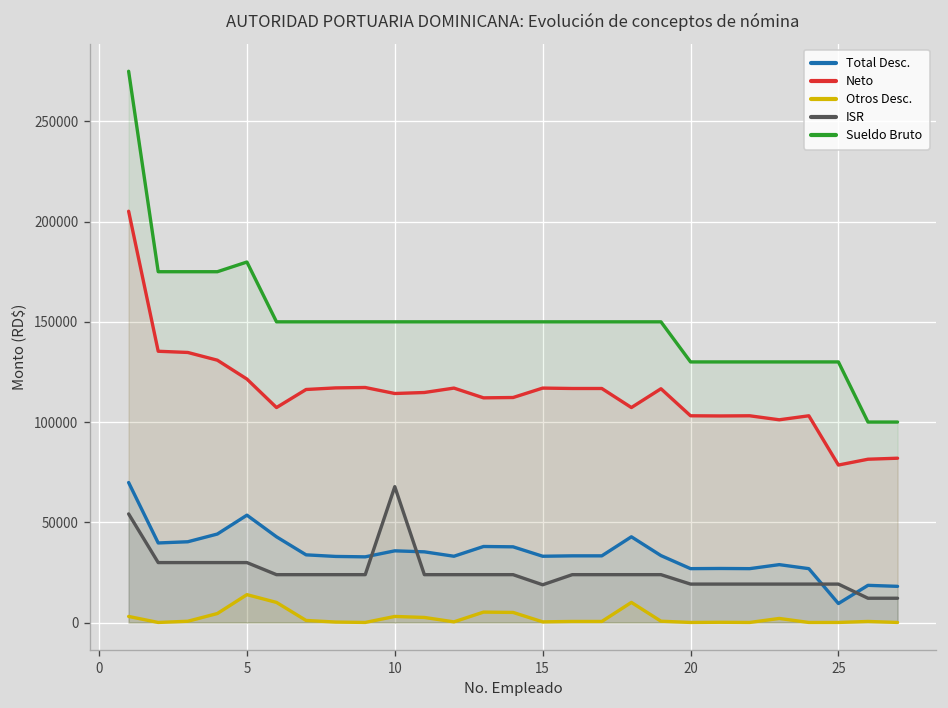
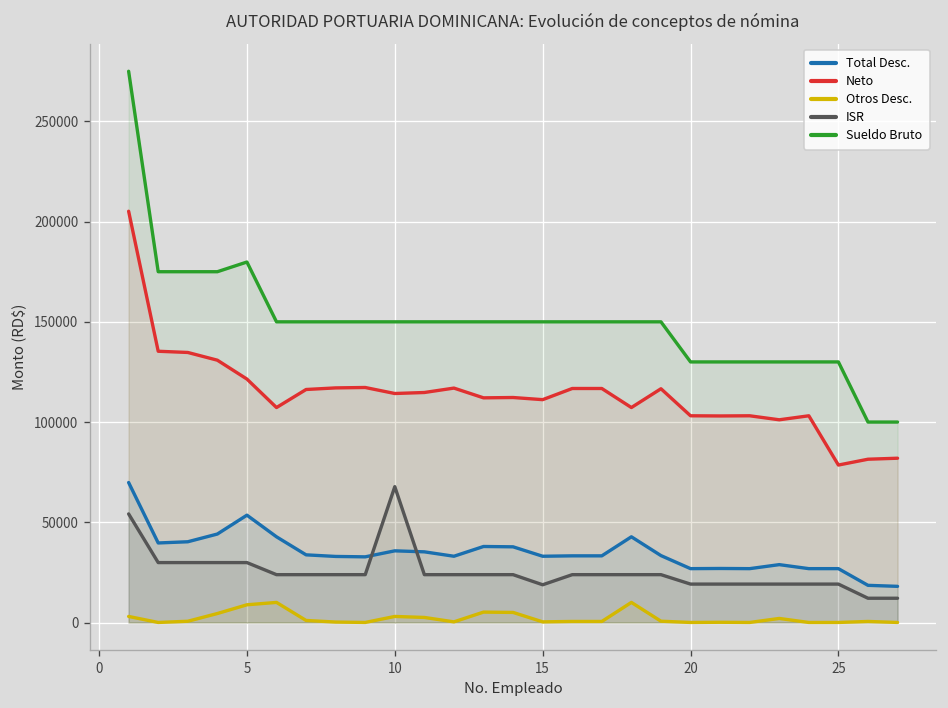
  {
    "Total Desc.": {
      "5": 54000,
      "10": 36000,
      "15": 33000,
      "20": 27000,
-     "25": 9000
+     "25": 27000
    },
    "Neto": {
      "5": 121000,
      "10": 114000,
-     "15": 117000,
+     "15": 111000,
      "20": 103000,
      "25": 79000
    },
    "Otros Desc.": {
-     "5": 14000,
+     "5": 9000,
      "10": 3000,
      "15": 0,
      "20": 0,
      "25": 0
    },
    "ISR": {
      "5": 30000,
      "10": 68000,
      "15": 19000,
      "20": 19000,
      "25": 19000
    },
    "Sueldo Bruto": {
      "5": 180000,
      "10": 150000,
      "15": 150000,
      "20": 130000,
      "25": 130000
    }
  }
